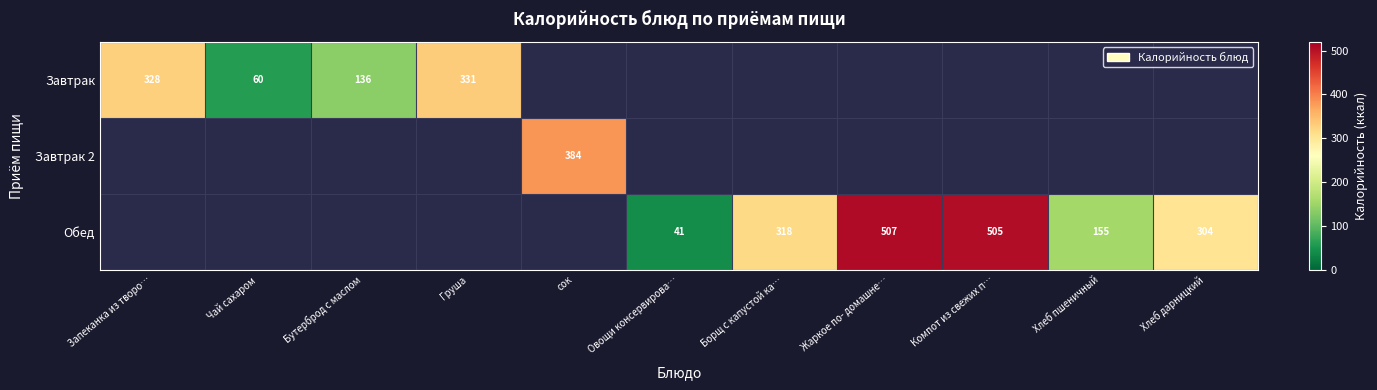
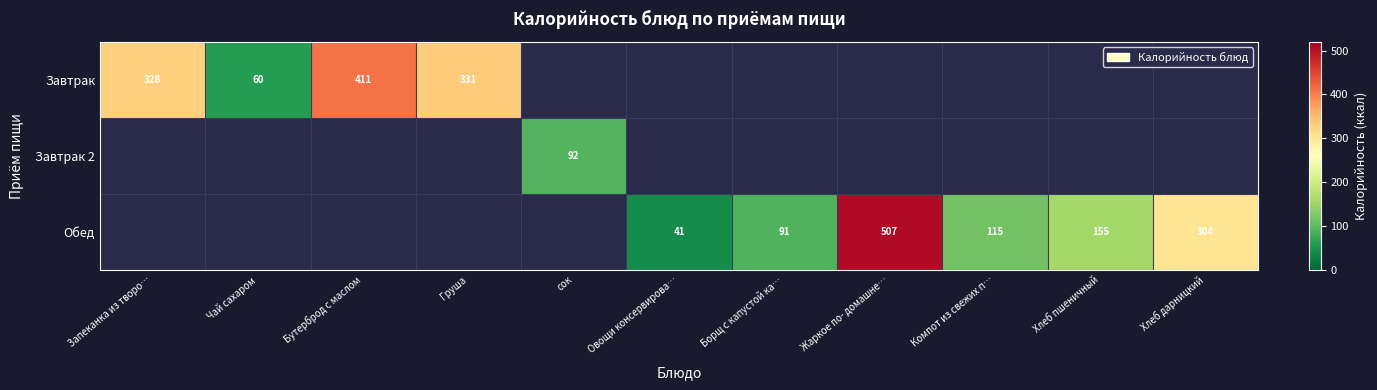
  {
    "Завтрак": {
      "Запеканка из творо…": 328,
      "Чай сахаром": 60,
-     "Бутерброд с маслом": 136,
+     "Бутерброд с маслом": 411,
      "Груша": 331
    },
    "Завтрак 2": {
-     "сок": 384
+     "сок": 92
    },
    "Обед": {
      "Овощи консервирова…": 41,
-     "Борщ с капустой ка…": 318,
+     "Борщ с капустой ка…": 91,
      "Жаркое по- домашне…": 507,
-     "Компот из свежих п…": 505,
+     "Компот из свежих п…": 115,
      "Хлеб пшеничный": 155,
      "Хлеб дарницкий": 304
    }
  }
